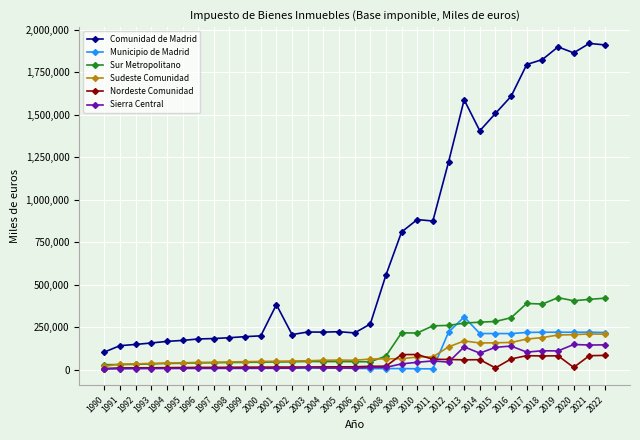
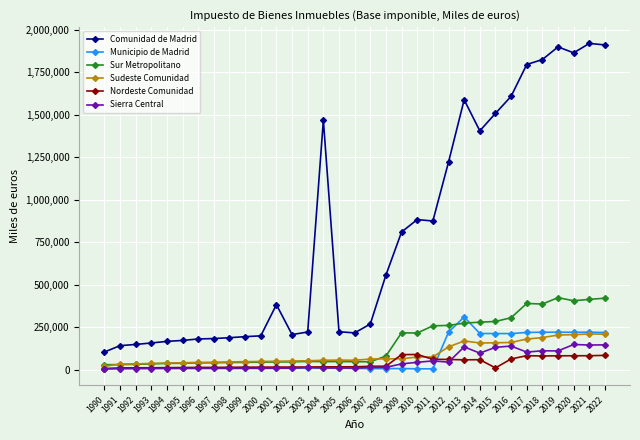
  {
    "Comunidad de Madrid": {
      "1990": "100,000",
      "1991": "140,000",
      "1992": "150,000",
      "1993": "160,000",
      "1994": "170,000",
      "1995": "170,000",
      "1996": "180,000",
      "1997": "180,000",
      "1998": "190,000",
      "1999": "190,000",
      "2000": "200,000",
      "2001": "380,000",
      "2002": "210,000",
      "2003": "220,000",
-     "2004": "220,000",
+     "2004": "1,470,000",
      "2005": "220,000",
      "2006": "220,000",
      "2007": "270,000",
      "2008": "560,000",
      "2009": "810,000",
      "2010": "880,000",
      "2011": "880,000",
      "2012": "1,220,000",
      "2013": "1,590,000",
      "2014": "1,410,000",
      "2015": "1,510,000",
      "2016": "1,610,000",
      "2017": "1,800,000",
      "2018": "1,830,000",
      "2019": "1,900,000",
      "2020": "1,860,000",
      "2021": "1,920,000",
      "2022": "1,910,000"
    },
    "Municipio de Madrid": {
      "2009": "10,000",
      "2010": "10,000",
      "2011": "10,000",
      "2012": "220,000",
      "2013": "310,000",
      "2014": "210,000",
      "2015": "210,000",
      "2016": "210,000",
      "2017": "220,000",
      "2018": "220,000",
      "2019": "220,000"
    },
    "Sur Metropolitano": {
      "2007": "50,000",
      "2008": "80,000",
      "2009": "220,000",
      "2010": "220,000",
      "2011": "260,000",
      "2012": "260,000",
      "2013": "270,000",
      "2014": "280,000",
      "2015": "280,000",
      "2016": "310,000",
      "2017": "390,000",
      "2018": "390,000",
      "2019": "420,000",
      "2020": "410,000",
      "2021": "410,000",
      "2022": "420,000"
    },
    "Sudeste Comunidad": {
      "2007": "60,000",
      "2008": "60,000",
      "2009": "60,000",
      "2012": "130,000",
      "2013": "170,000",
      "2014": "160,000",
      "2015": "160,000",
      "2016": "160,000",
      "2017": "180,000",
      "2018": "190,000",
      "2019": "200,000"
    },
    "Nordeste Comunidad": {
      "2009": "90,000",
      "2012": "60,000",
      "2013": "60,000",
      "2014": "60,000",
      "2015": "10,000",
      "2016": "60,000",
      "2017": "80,000",
      "2018": "80,000",
      "2019": "80,000",
-     "2020": "10,000",
+     "2020": "80,000",
      "2021": "80,000",
      "2022": "80,000"
    },
    "Sierra Central": {
      "2009": "30,000",
      "2010": "40,000",
      "2012": "50,000",
      "2013": "130,000",
      "2014": "100,000",
      "2015": "130,000",
      "2016": "140,000",
      "2017": "100,000",
      "2018": "110,000",
      "2019": "110,000",
      "2020": "150,000",
      "2021": "150,000",
      "2022": "150,000"
    }
  }
